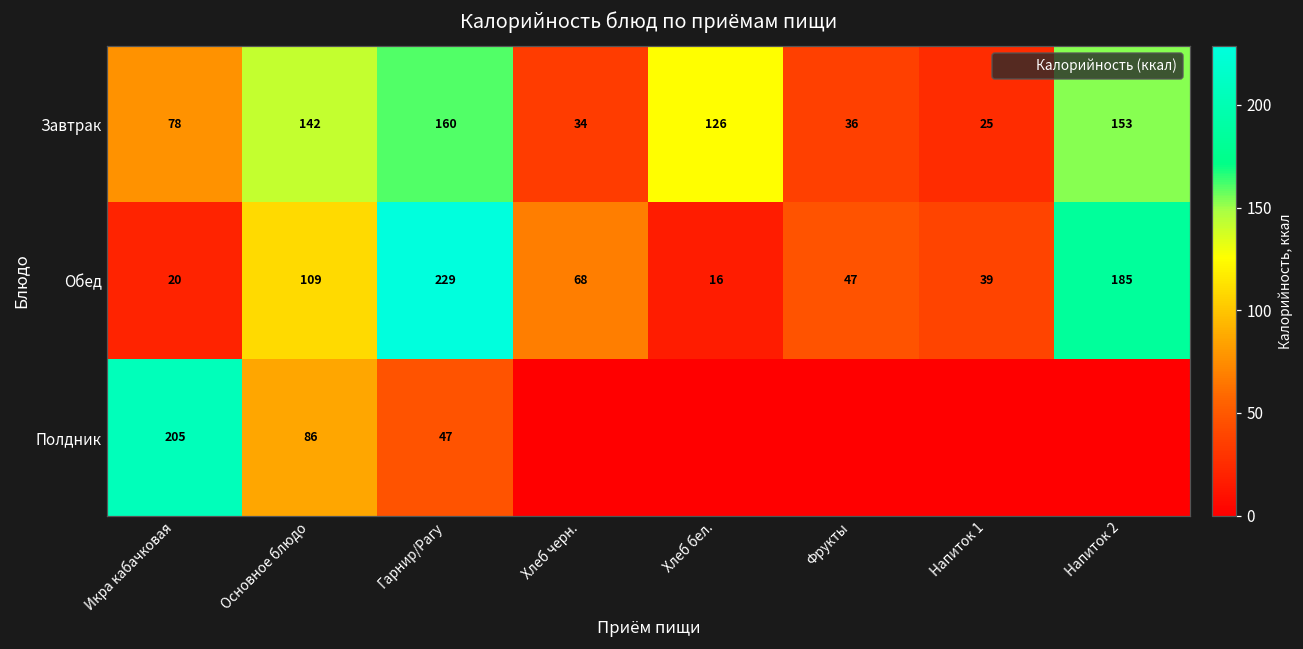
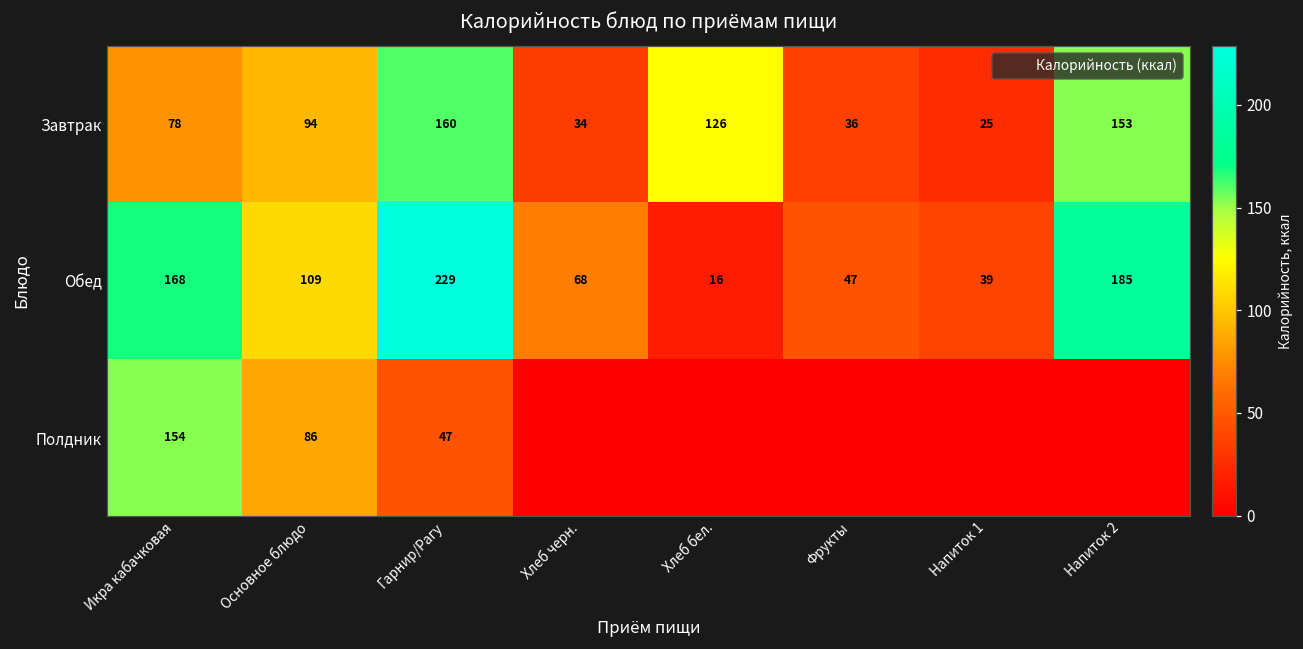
  {
    "Завтрак": {
      "Икра кабачковая": 78,
-     "Основное блюдо": 142,
+     "Основное блюдо": 94,
      "Гарнир/Рагу": 160,
      "Хлеб черн.": 34,
      "Хлеб бел.": 126,
      "Фрукты": 36,
      "Напиток 1": 25,
      "Напиток 2": 153
    },
    "Обед": {
-     "Икра кабачковая": 20,
+     "Икра кабачковая": 168,
      "Основное блюдо": 109,
      "Гарнир/Рагу": 229,
      "Хлеб черн.": 68,
      "Хлеб бел.": 16,
      "Фрукты": 47,
      "Напиток 1": 39,
      "Напиток 2": 185
    },
    "Полдник": {
-     "Икра кабачковая": 205,
+     "Икра кабачковая": 154,
      "Основное блюдо": 86,
      "Гарнир/Рагу": 47
    }
  }
